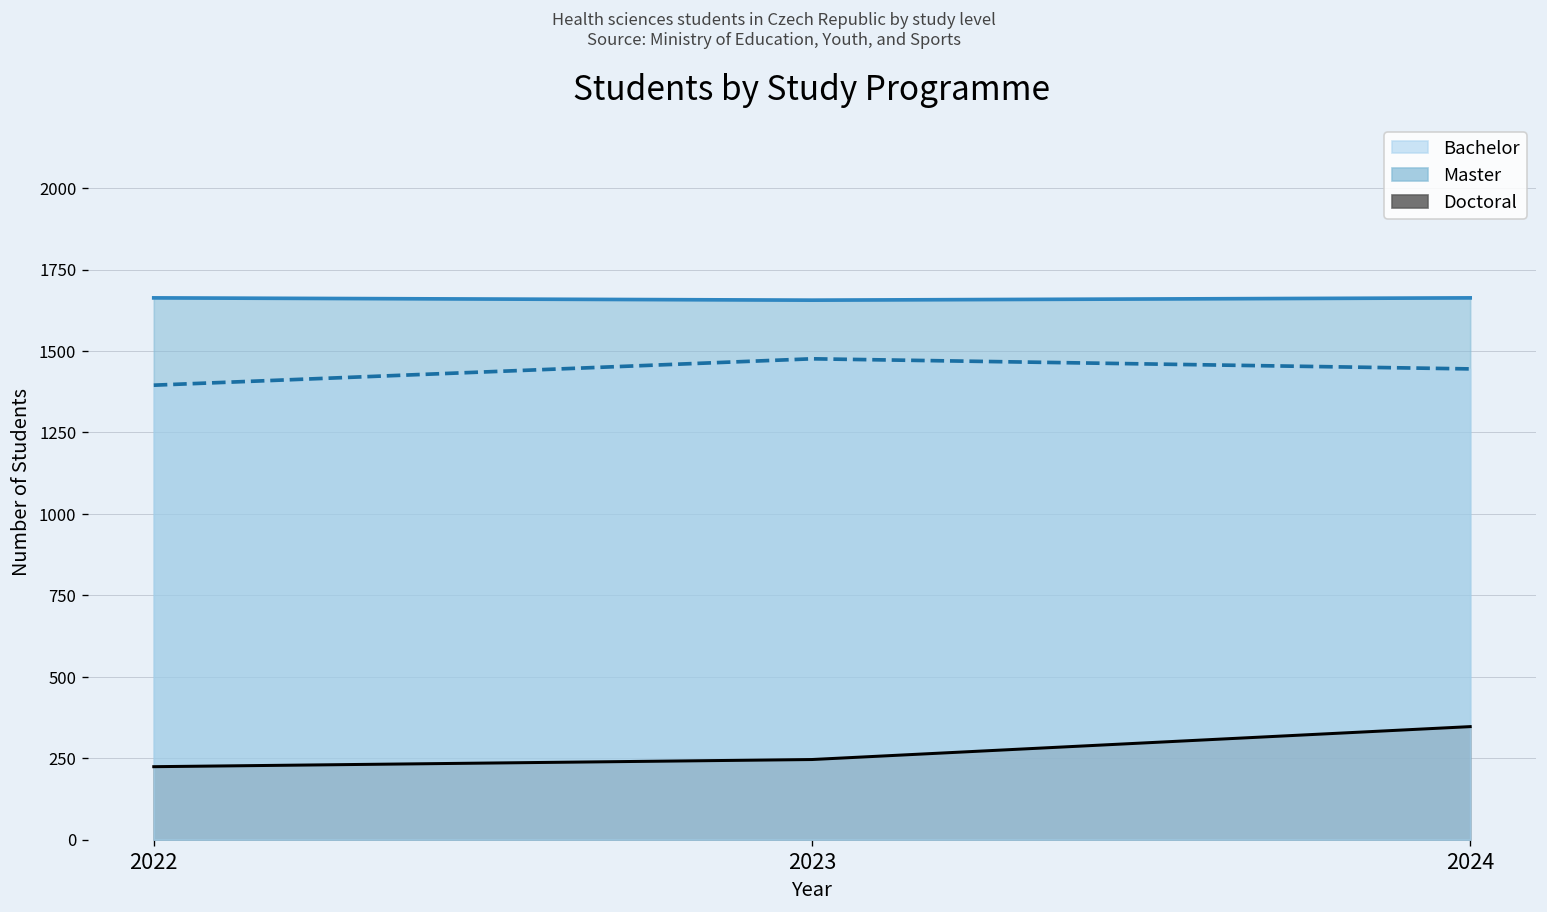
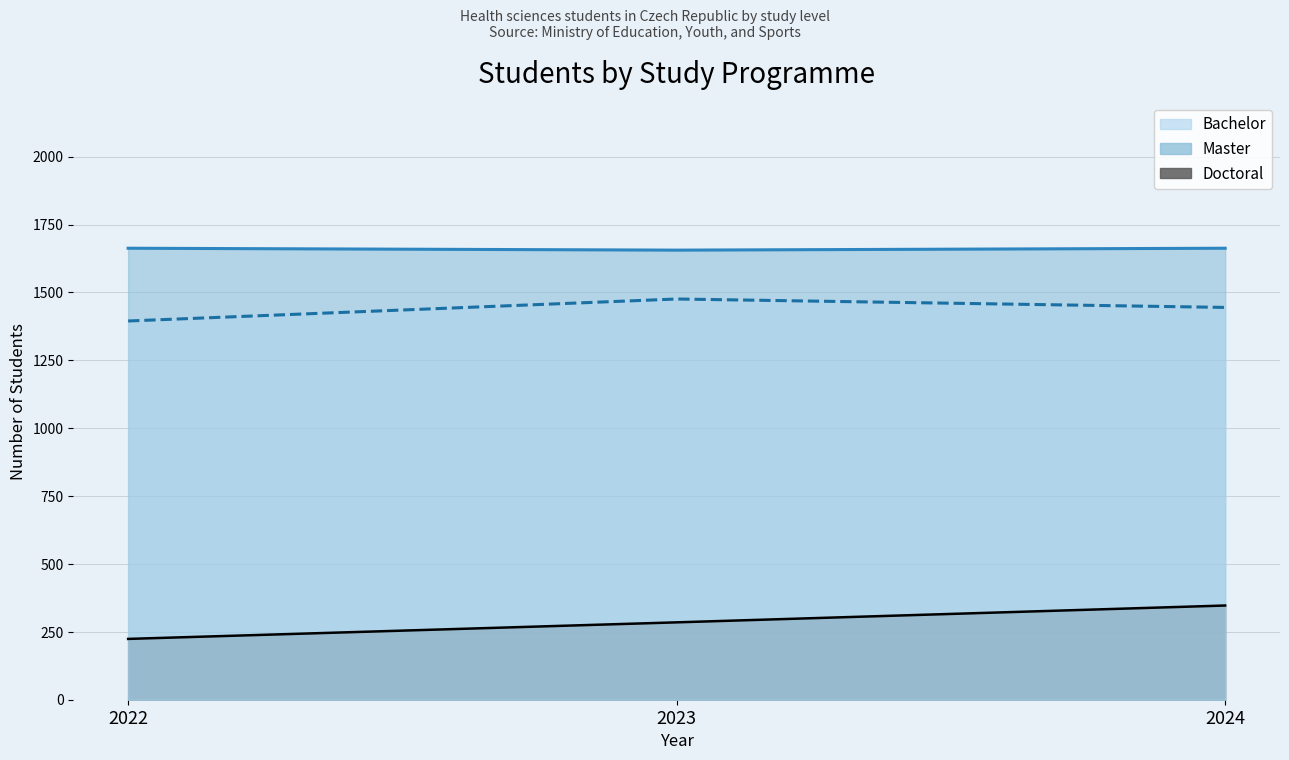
  {
    "Doctoral": {
      "2022": 220,
-     "2023": 250,
+     "2023": 290,
      "2024": 350
    }
  }
